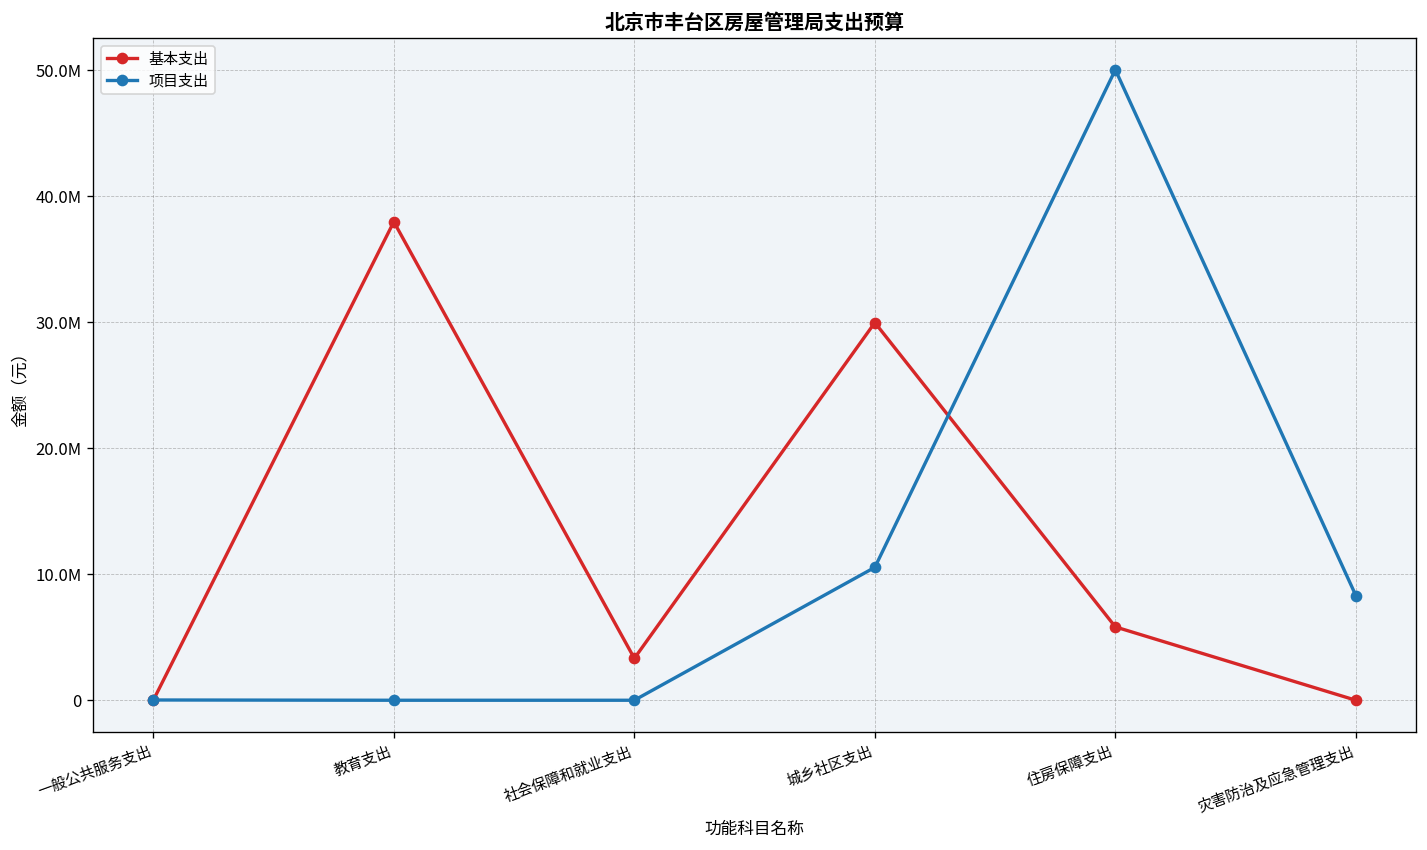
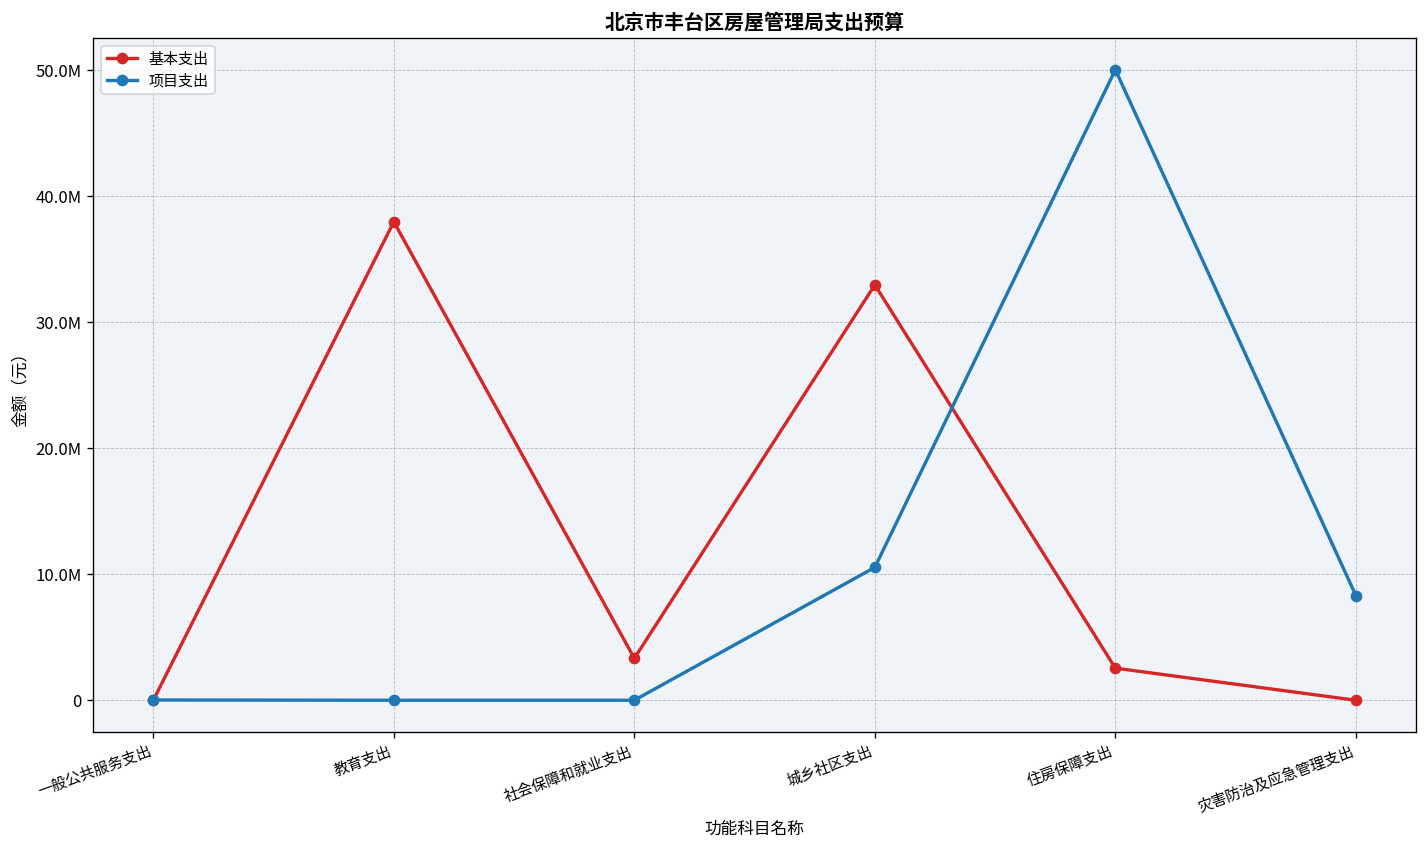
  {
    "基本支出": {
      "教育支出": 37900000,
      "社会保障和就业支出": 3300000,
-     "城乡社区支出": 29900000,
-     "住房保障支出": 5800000,
+     "城乡社区支出": 32900000,
+     "住房保障支出": 2500000,
      "灾害防治及应急管理支出": 0
    },
    "项目支出": {
      "教育支出": 0,
      "社会保障和就业支出": 0,
      "城乡社区支出": 10500000,
      "住房保障支出": 50000000,
      "灾害防治及应急管理支出": 8300000
    }
  }
